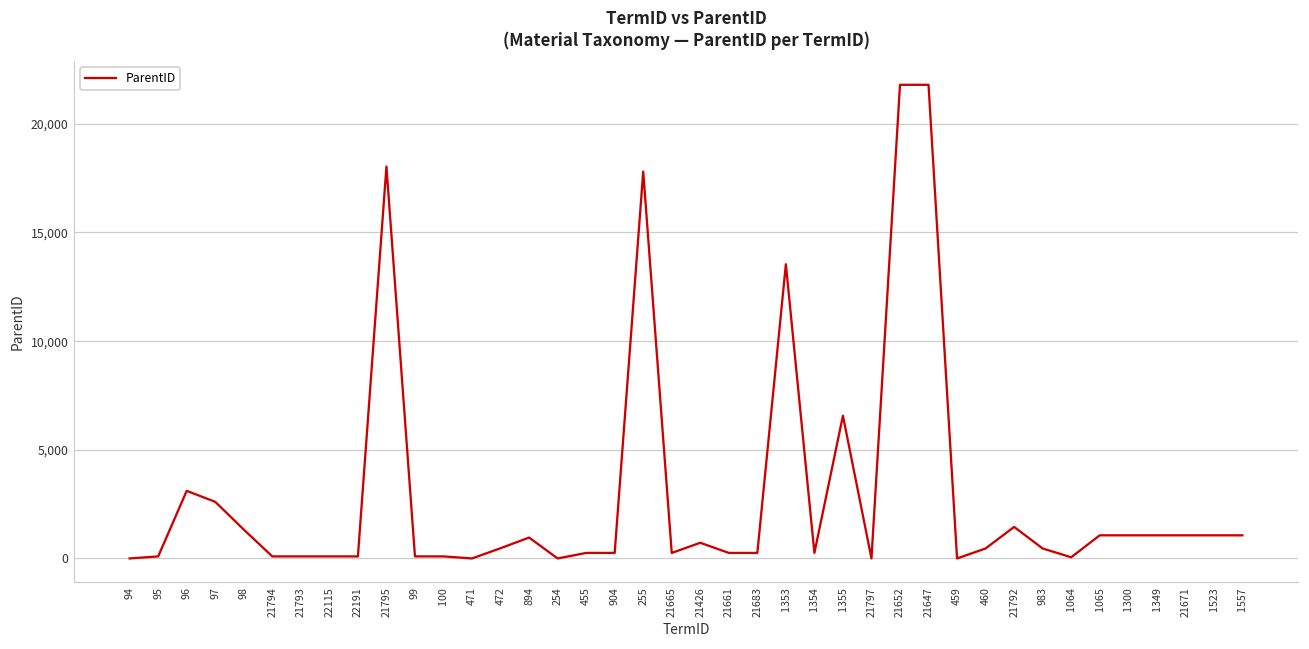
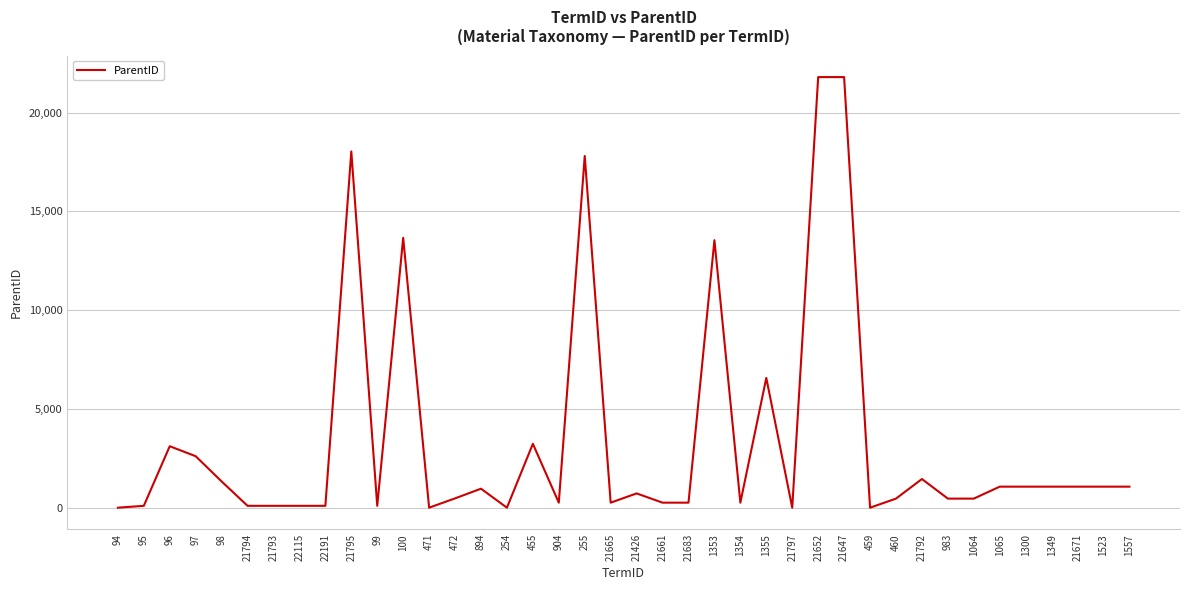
  {
    "94": "0",
    "95": "100",
    "96": "3,100",
    "97": "2,600",
    "98": "1,300",
    "21794": "100",
    "21793": "100",
    "22115": "100",
    "22191": "100",
    "21795": "18,000",
    "99": "100",
-   "100": "100",
+   "100": "13,700",
    "471": "0",
    "472": "500",
    "894": "1,000",
    "254": "0",
-   "455": "300",
+   "455": "3,200",
    "904": "300",
    "255": "17,800",
    "21665": "300",
    "21426": "700",
    "21661": "300",
    "21683": "300",
    "1353": "13,500",
    "1354": "300",
    "1355": "6,600",
    "21797": "0",
    "21652": "21,800",
    "21647": "21,800",
    "459": "0",
    "460": "500",
    "21792": "1,500",
    "983": "500",
-   "1064": "100",
+   "1064": "500",
    "1065": "1,100",
    "1300": "1,100",
    "1349": "1,100",
    "21671": "1,100",
    "1523": "1,100",
    "1557": "1,100"
  }
